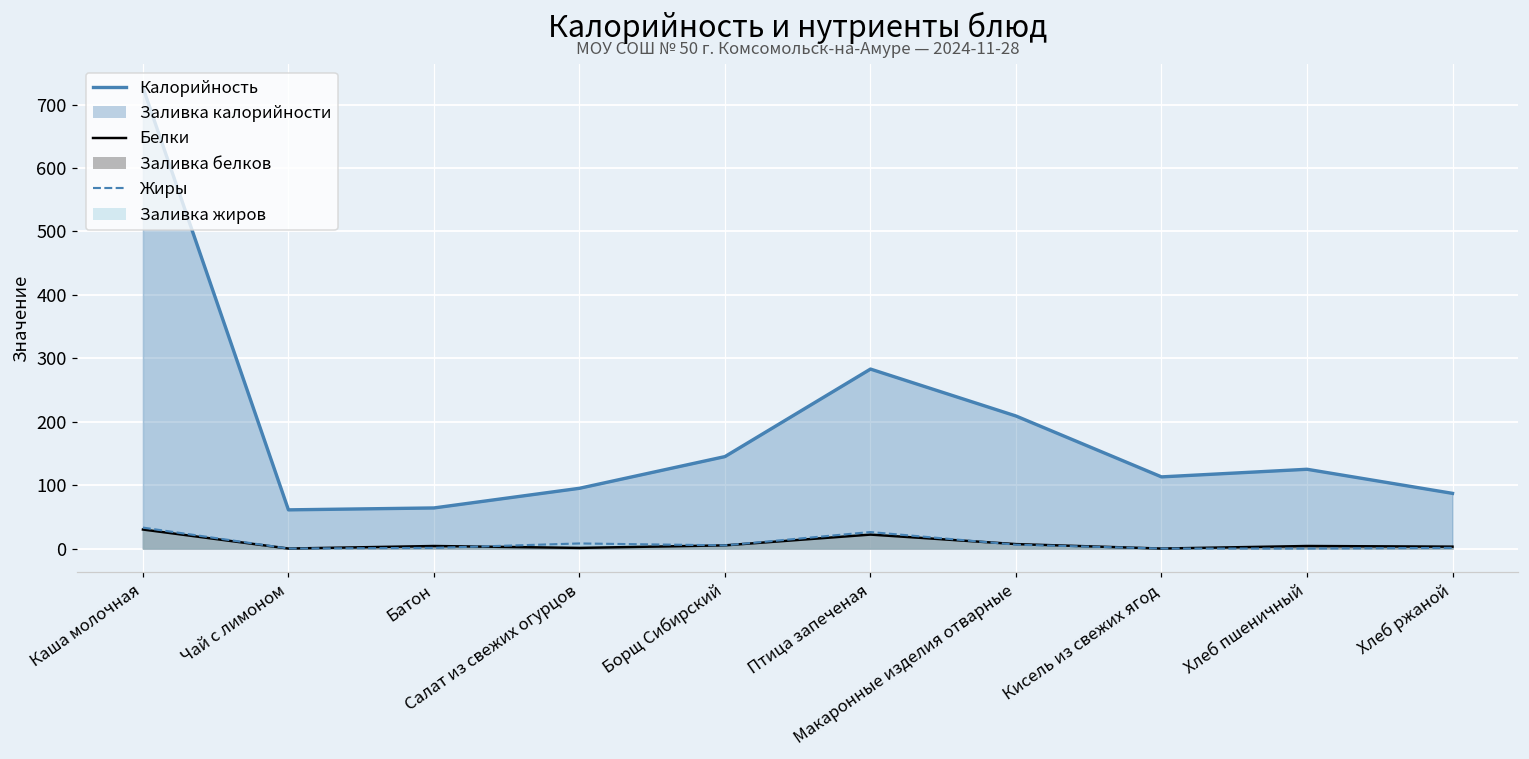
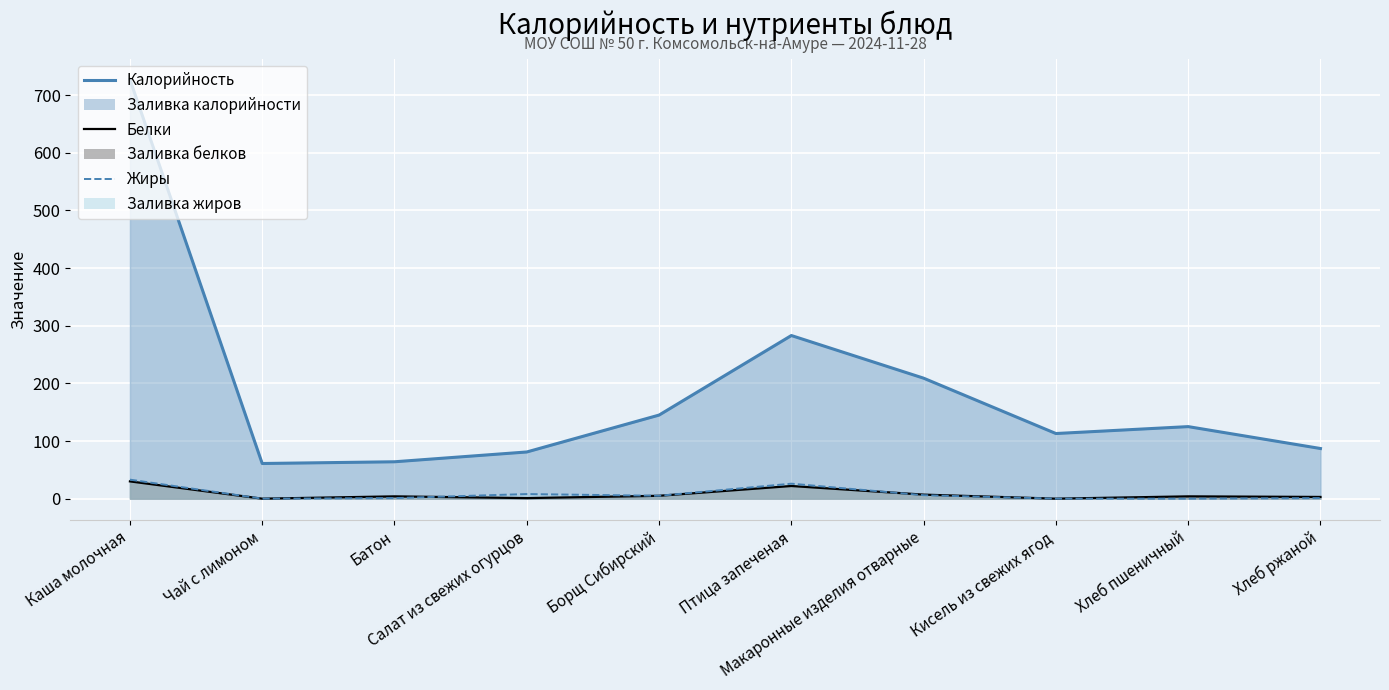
  {
    "Калорийность": {
      "Чай с лимоном": 60,
      "Батон": 60,
-     "Салат из свежих огурцов": 100,
+     "Салат из свежих огурцов": 80,
      "Борщ Сибирский": 150,
      "Птица запеченая": 280,
      "Макаронные изделия отварные": 210,
      "Кисель из свежих ягод": 110,
      "Хлеб пшеничный": 130,
      "Хлеб ржаной": 90
    }
  }
